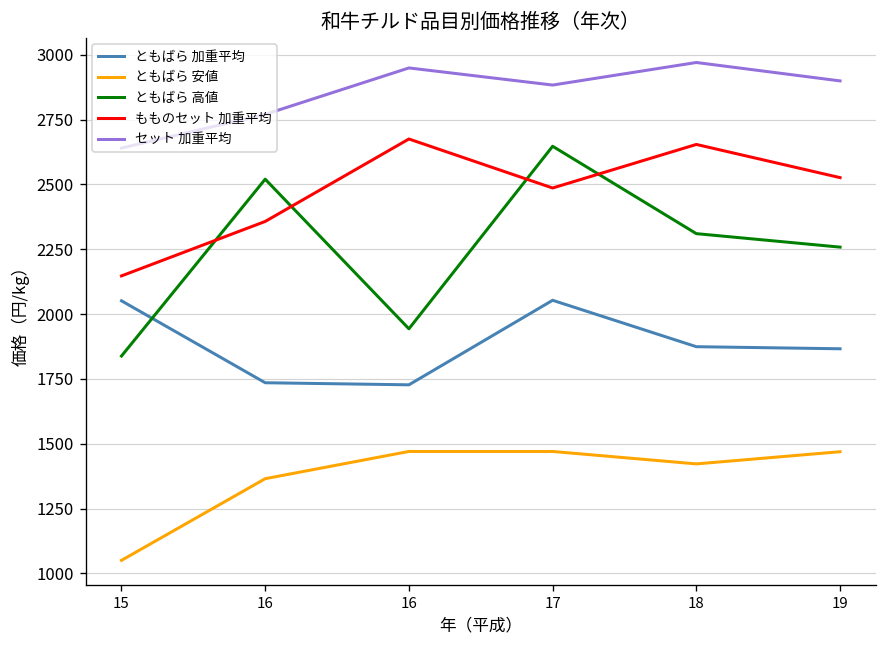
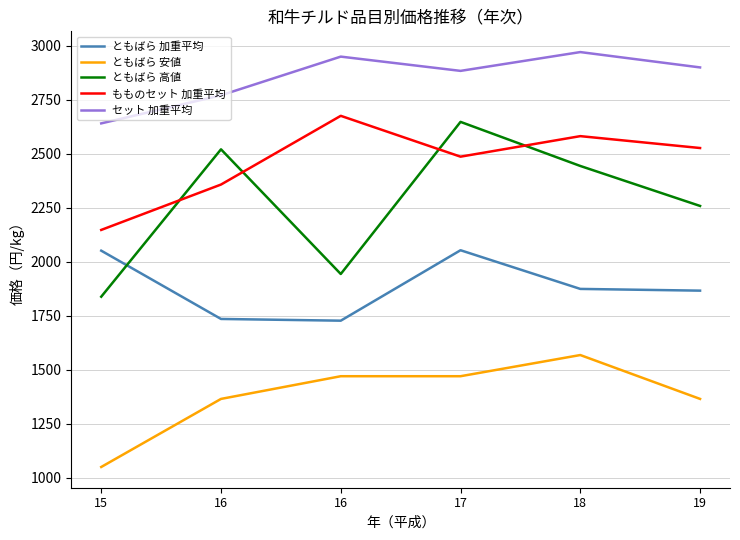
  {
    "ともばら 加重平均": {
      "15": 2050,
      "17": 2050,
      "18": 1870,
      "19": 1870
    },
    "ともばら 安値": {
      "15": 1050,
      "17": 1470,
-     "18": 1420,
-     "19": 1470
+     "18": 1570,
+     "19": 1370
    },
    "ともばら 高値": {
      "15": 1840,
      "17": 2650,
-     "18": 2310,
+     "18": 2440,
      "19": 2260
    },
    "もものセット 加重平均": {
      "15": 2150,
      "17": 2490,
-     "18": 2650,
+     "18": 2580,
      "19": 2530
    },
    "セット 加重平均": {
      "15": 2640,
      "17": 2880,
      "18": 2970,
      "19": 2900
    }
  }
